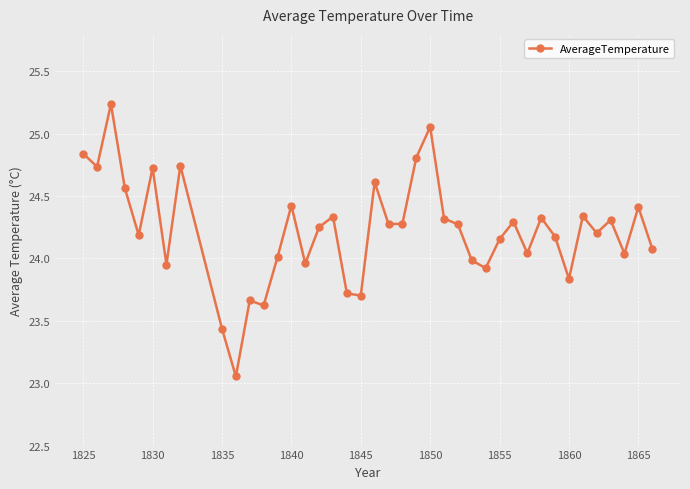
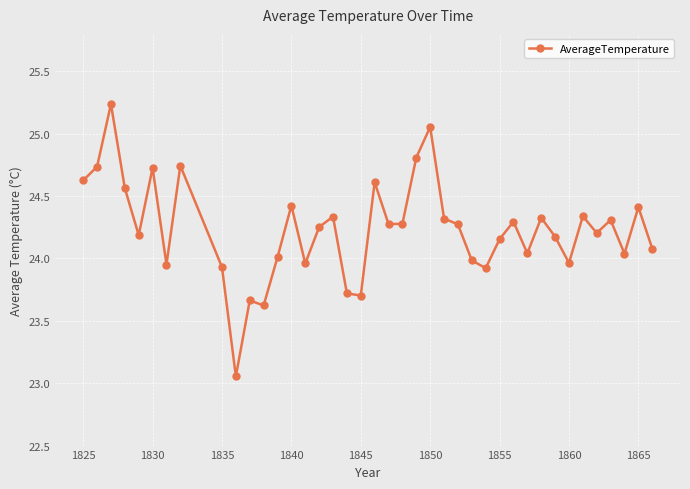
  {
-   "1825": 24.84,
+   "1825": 24.63,
    "1830": 24.73,
-   "1835": 23.44,
+   "1835": 23.93,
    "1840": 24.42,
    "1845": 23.70,
    "1850": 25.05,
    "1855": 24.15,
-   "1860": 23.84,
+   "1860": 23.96,
    "1865": 24.41
  }
